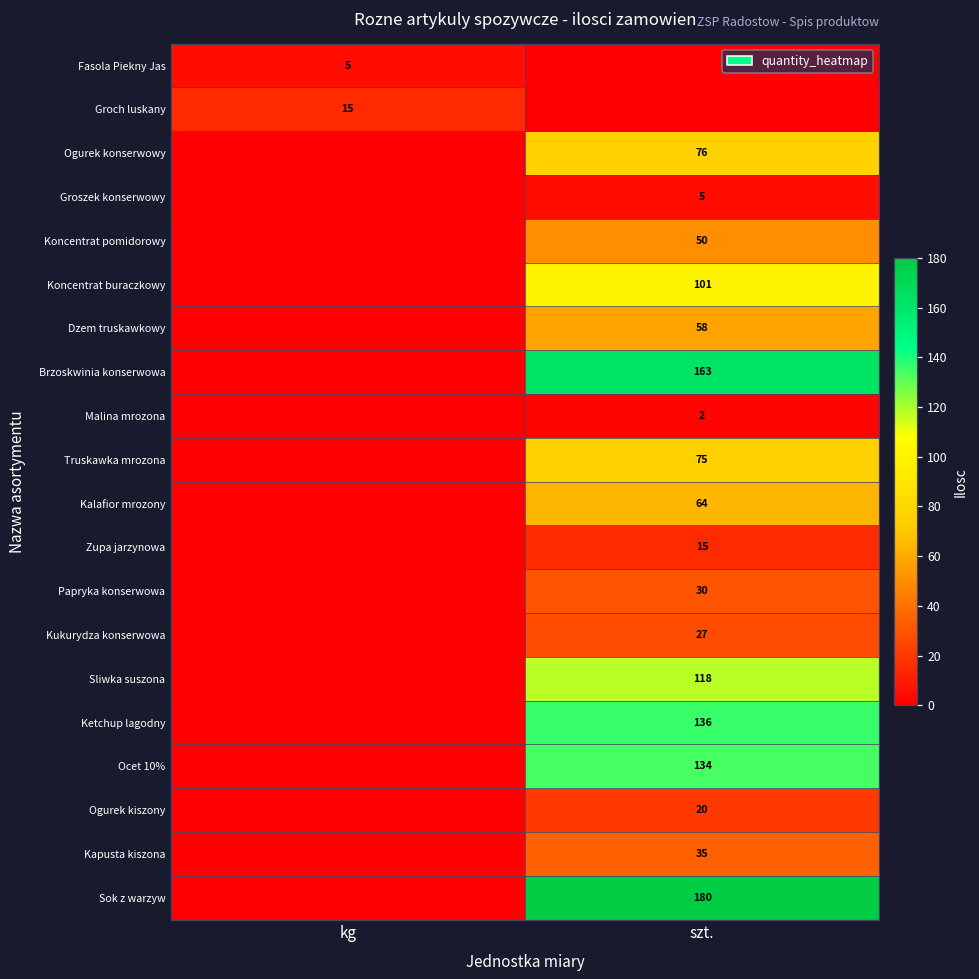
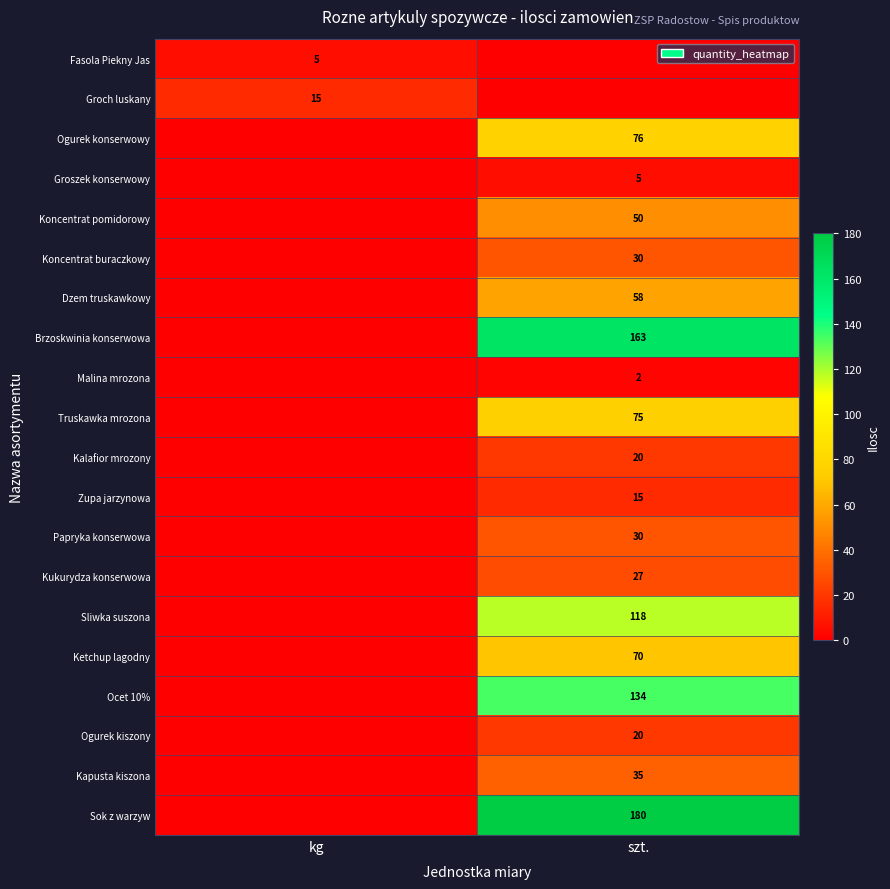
  {
    "Fasola Piekny Jas": {
      "kg": 5
    },
    "Groch luskany": {
      "kg": 15
    },
    "Ogurek konserwowy": {
      "szt.": 76
    },
    "Groszek konserwowy": {
      "szt.": 5
    },
    "Koncentrat pomidorowy": {
      "szt.": 50
    },
    "Koncentrat buraczkowy": {
-     "szt.": 101
+     "szt.": 30
    },
    "Dzem truskawkowy": {
      "szt.": 58
    },
    "Brzoskwinia konserwowa": {
      "szt.": 163
    },
    "Malina mrozona": {
      "szt.": 2
    },
    "Truskawka mrozona": {
      "szt.": 75
    },
    "Kalafior mrozony": {
-     "szt.": 64
+     "szt.": 20
    },
    "Zupa jarzynowa": {
      "szt.": 15
    },
    "Papryka konserwowa": {
      "szt.": 30
    },
    "Kukurydza konserwowa": {
      "szt.": 27
    },
    "Sliwka suszona": {
      "szt.": 118
    },
    "Ketchup lagodny": {
-     "szt.": 136
+     "szt.": 70
    },
    "Ocet 10%": {
      "szt.": 134
    },
    "Ogurek kiszony": {
      "szt.": 20
    },
    "Kapusta kiszona": {
      "szt.": 35
    },
    "Sok z warzyw": {
      "szt.": 180
    }
  }
